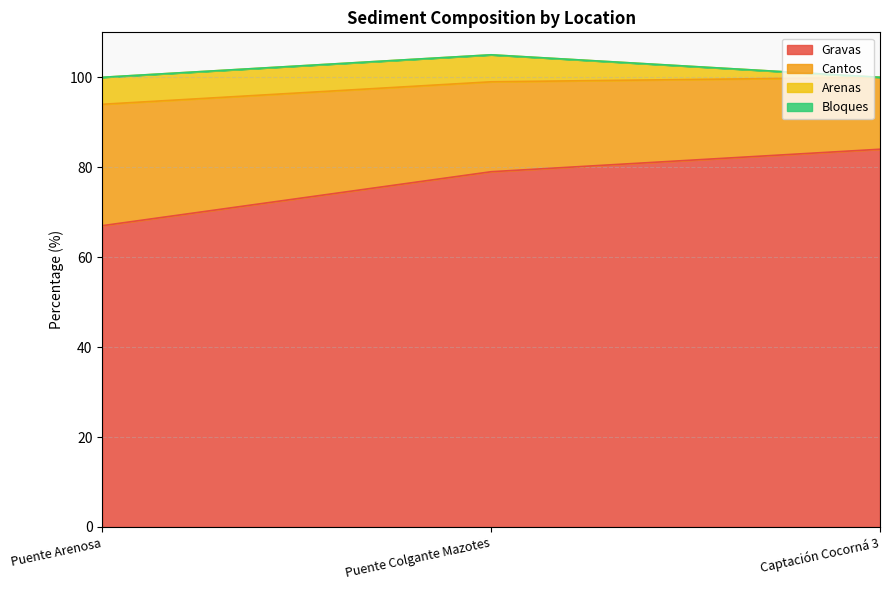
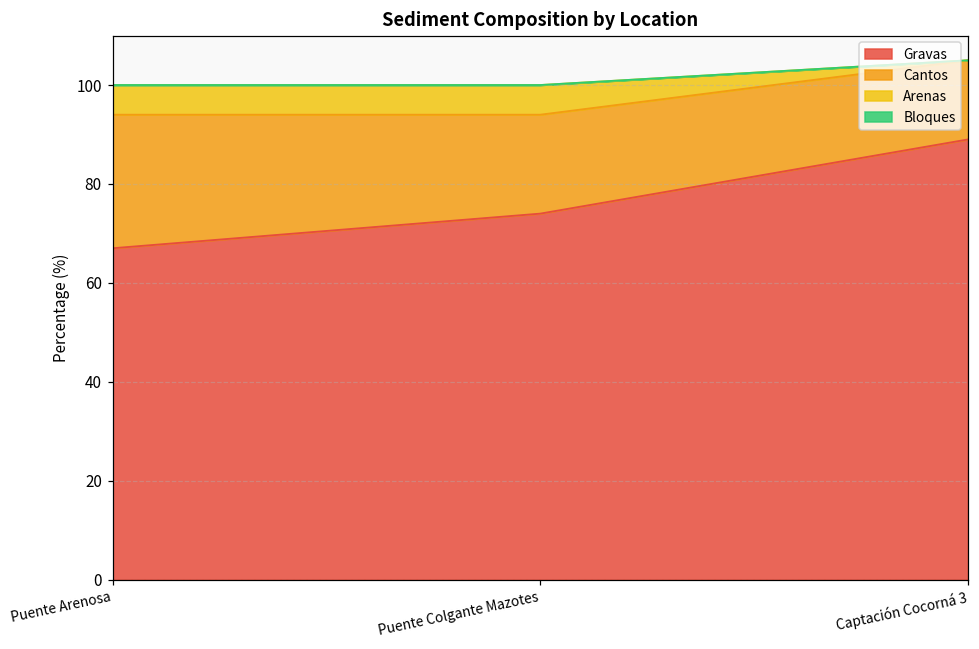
  {
    "Gravas": {
      "Puente Arenosa": 67,
-     "Puente Colgante Mazotes": 79,
-     "Captación Cocorná 3": 84
+     "Puente Colgante Mazotes": 74,
+     "Captación Cocorná 3": 89
    },
    "Cantos": {
      "Puente Arenosa": 27,
      "Puente Colgante Mazotes": 20
    }
  }
